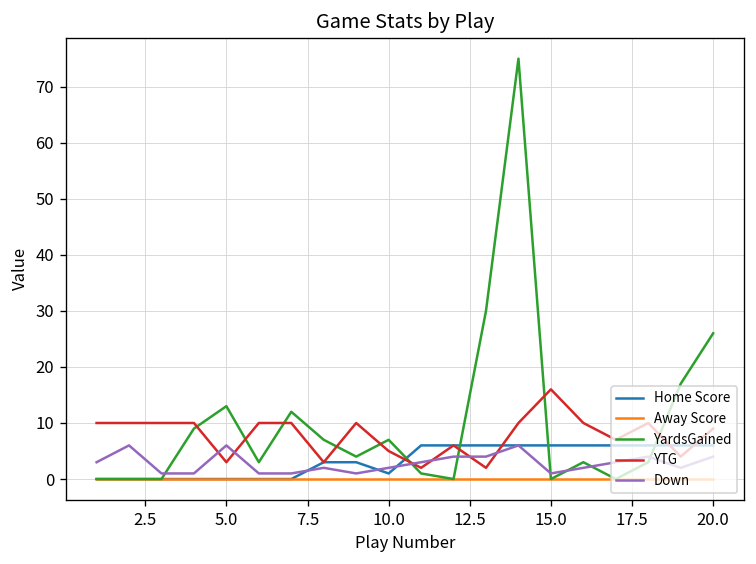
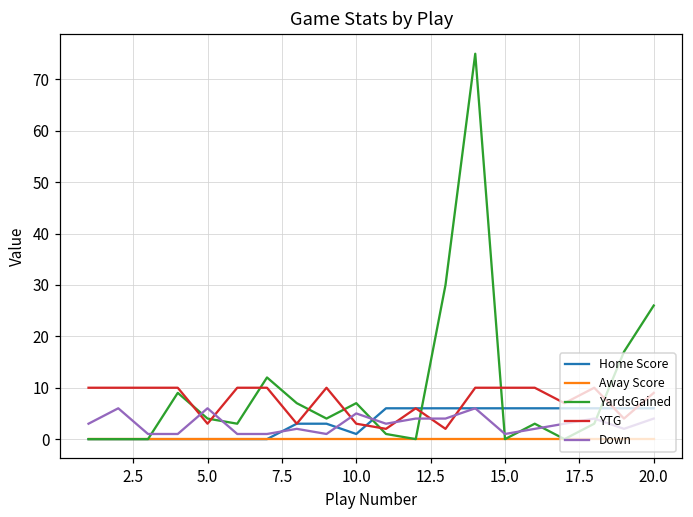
  {
    "Home Score": {
      "10.0": 1,
      "15.0": 6
    },
    "Away Score": {
      "10.0": 0
    },
    "YardsGained": {
-     "5.0": 13,
+     "5.0": 4,
      "10.0": 7,
      "20.0": 26
    },
    "YTG": {
      "5.0": 3,
-     "10.0": 5,
-     "15.0": 16
+     "10.0": 3,
+     "15.0": 10
    },
    "Down": {
      "5.0": 6,
-     "10.0": 2,
+     "10.0": 5,
      "15.0": 1
    }
  }
